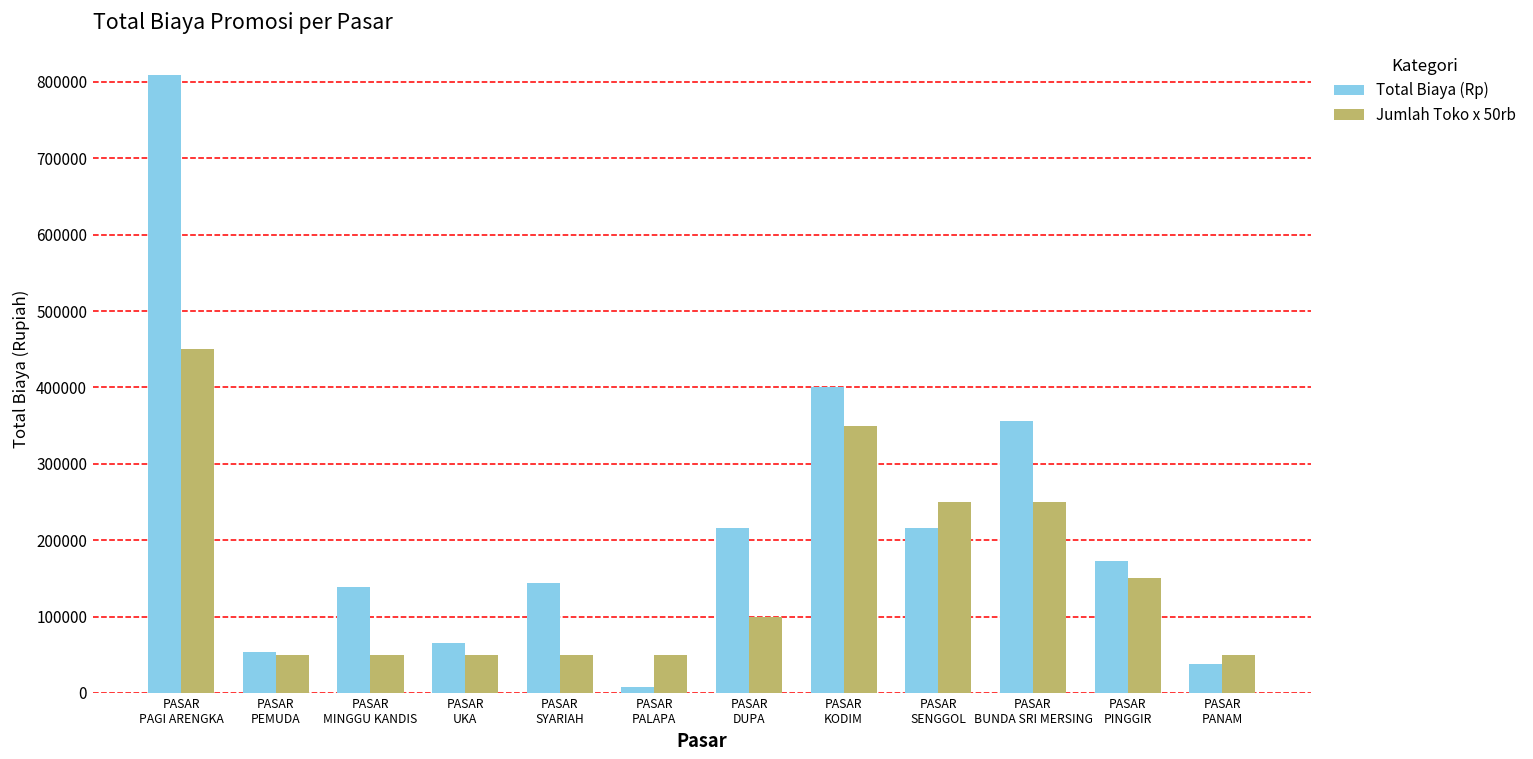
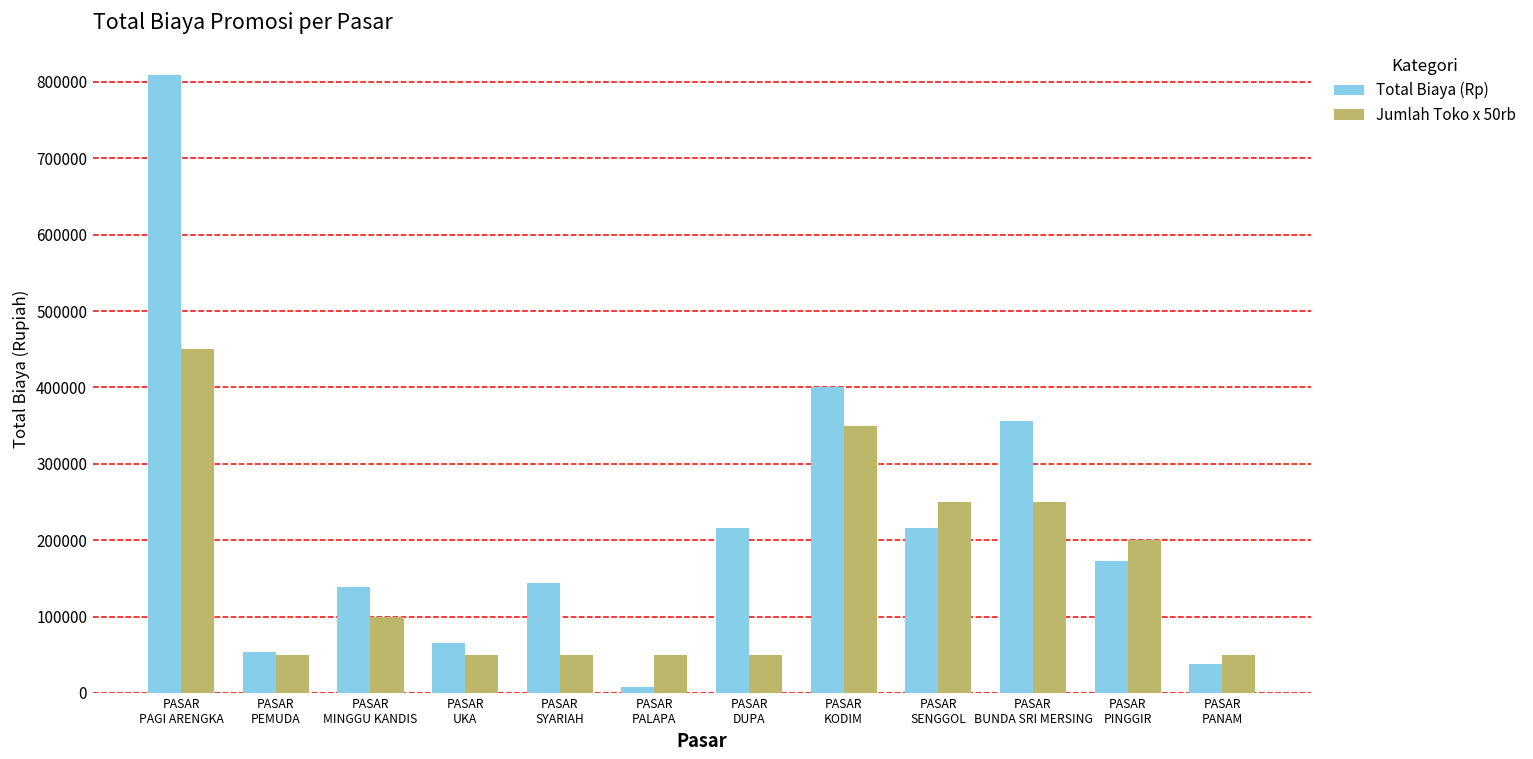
  {
    "Total Biaya (Rp)": {
      "PASAR PAGI ARENGKA": 810000,
      "PASAR PEMUDA": 50000,
      "PASAR MINGGU KANDIS": 140000,
      "PASAR UKA": 60000,
      "PASAR SYARIAH": 140000,
      "PASAR PALAPA": 10000,
      "PASAR DUPA": 220000,
      "PASAR KODIM": 400000,
      "PASAR SENGGOL": 220000,
      "PASAR BUNDA SRI MERSING": 360000,
      "PASAR PINGGIR": 170000,
      "PASAR PANAM": 40000
    },
    "Jumlah Toko x 50rb": {
      "PASAR PAGI ARENGKA": 450000,
      "PASAR PEMUDA": 50000,
-     "PASAR MINGGU KANDIS": 50000,
+     "PASAR MINGGU KANDIS": 100000,
      "PASAR UKA": 50000,
      "PASAR SYARIAH": 50000,
      "PASAR PALAPA": 50000,
-     "PASAR DUPA": 100000,
+     "PASAR DUPA": 50000,
      "PASAR KODIM": 350000,
      "PASAR SENGGOL": 250000,
      "PASAR BUNDA SRI MERSING": 250000,
-     "PASAR PINGGIR": 150000,
+     "PASAR PINGGIR": 200000,
      "PASAR PANAM": 50000
    }
  }
